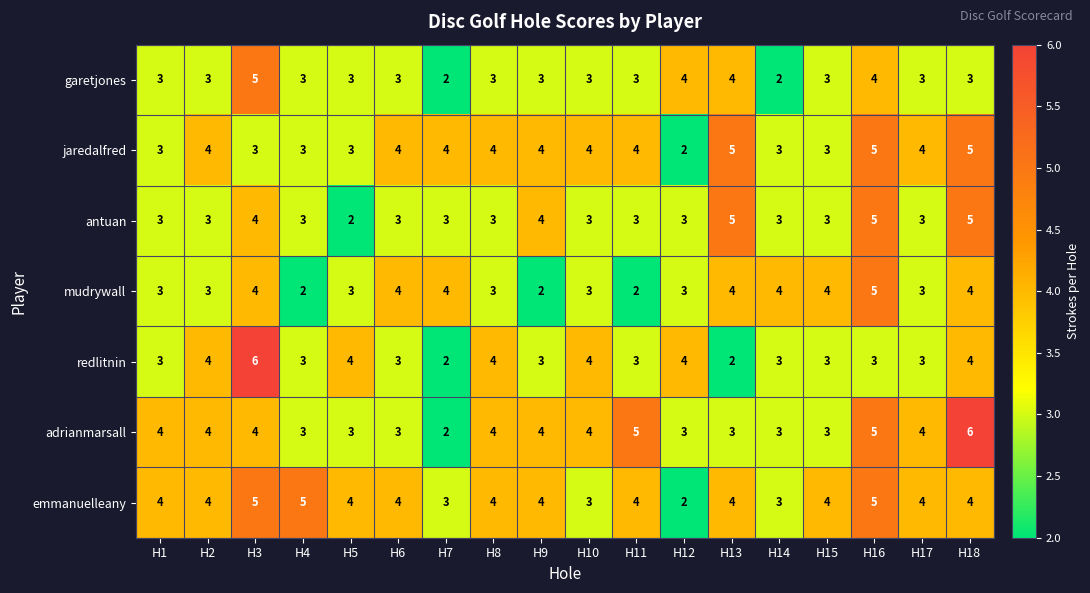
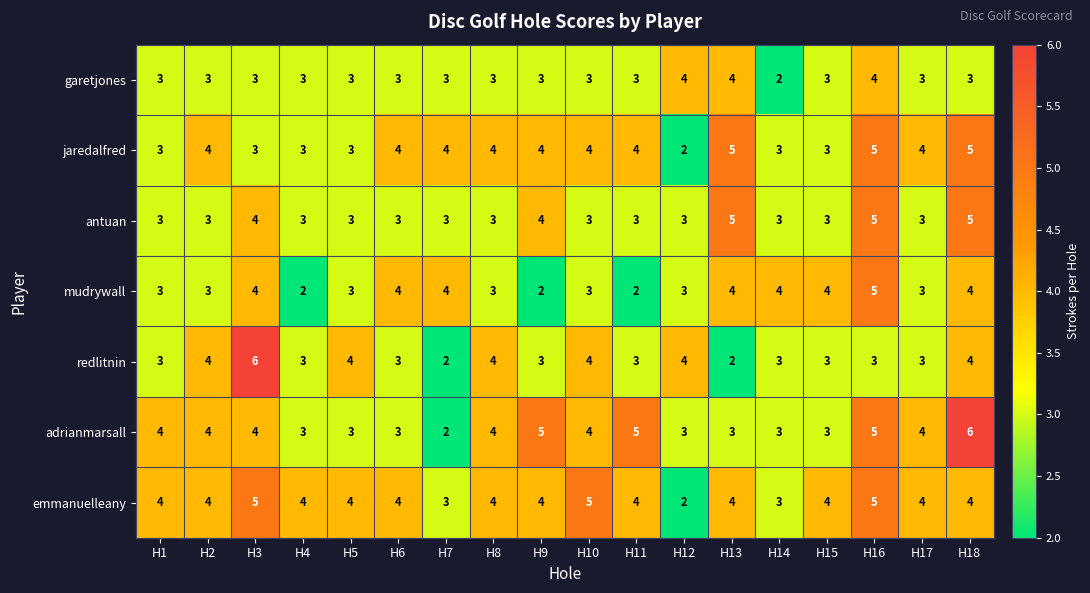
  {
    "garetjones": {
      "H1": 3,
      "H2": 3,
-     "H3": 5,
+     "H3": 3,
      "H4": 3,
      "H5": 3,
      "H6": 3,
-     "H7": 2,
+     "H7": 3,
      "H8": 3,
      "H9": 3,
      "H10": 3,
      "H11": 3,
      "H12": 4,
      "H13": 4,
      "H14": 2,
      "H15": 3,
      "H16": 4,
      "H17": 3,
      "H18": 3
    },
    "jaredalfred": {
      "H1": 3,
      "H2": 4,
      "H3": 3,
      "H4": 3,
      "H5": 3,
      "H6": 4,
      "H7": 4,
      "H8": 4,
      "H9": 4,
      "H10": 4,
      "H11": 4,
      "H12": 2,
      "H13": 5,
      "H14": 3,
      "H15": 3,
      "H16": 5,
      "H17": 4,
      "H18": 5
    },
    "antuan": {
      "H1": 3,
      "H2": 3,
      "H3": 4,
      "H4": 3,
-     "H5": 2,
+     "H5": 3,
      "H6": 3,
      "H7": 3,
      "H8": 3,
      "H9": 4,
      "H10": 3,
      "H11": 3,
      "H12": 3,
      "H13": 5,
      "H14": 3,
      "H15": 3,
      "H16": 5,
      "H17": 3,
      "H18": 5
    },
    "mudrywall": {
      "H1": 3,
      "H2": 3,
      "H3": 4,
      "H4": 2,
      "H5": 3,
      "H6": 4,
      "H7": 4,
      "H8": 3,
      "H9": 2,
      "H10": 3,
      "H11": 2,
      "H12": 3,
      "H13": 4,
      "H14": 4,
      "H15": 4,
      "H16": 5,
      "H17": 3,
      "H18": 4
    },
    "redlitnin": {
      "H1": 3,
      "H2": 4,
      "H3": 6,
      "H4": 3,
      "H5": 4,
      "H6": 3,
      "H7": 2,
      "H8": 4,
      "H9": 3,
      "H10": 4,
      "H11": 3,
      "H12": 4,
      "H13": 2,
      "H14": 3,
      "H15": 3,
      "H16": 3,
      "H17": 3,
      "H18": 4
    },
    "adrianmarsall": {
      "H1": 4,
      "H2": 4,
      "H3": 4,
      "H4": 3,
      "H5": 3,
      "H6": 3,
      "H7": 2,
      "H8": 4,
-     "H9": 4,
+     "H9": 5,
      "H10": 4,
      "H11": 5,
      "H12": 3,
      "H13": 3,
      "H14": 3,
      "H15": 3,
      "H16": 5,
      "H17": 4,
      "H18": 6
    },
    "emmanuelleany": {
      "H1": 4,
      "H2": 4,
      "H3": 5,
-     "H4": 5,
+     "H4": 4,
      "H5": 4,
      "H6": 4,
      "H7": 3,
      "H8": 4,
      "H9": 4,
-     "H10": 3,
+     "H10": 5,
      "H11": 4,
      "H12": 2,
      "H13": 4,
      "H14": 3,
      "H15": 4,
      "H16": 5,
      "H17": 4,
      "H18": 4
    }
  }
